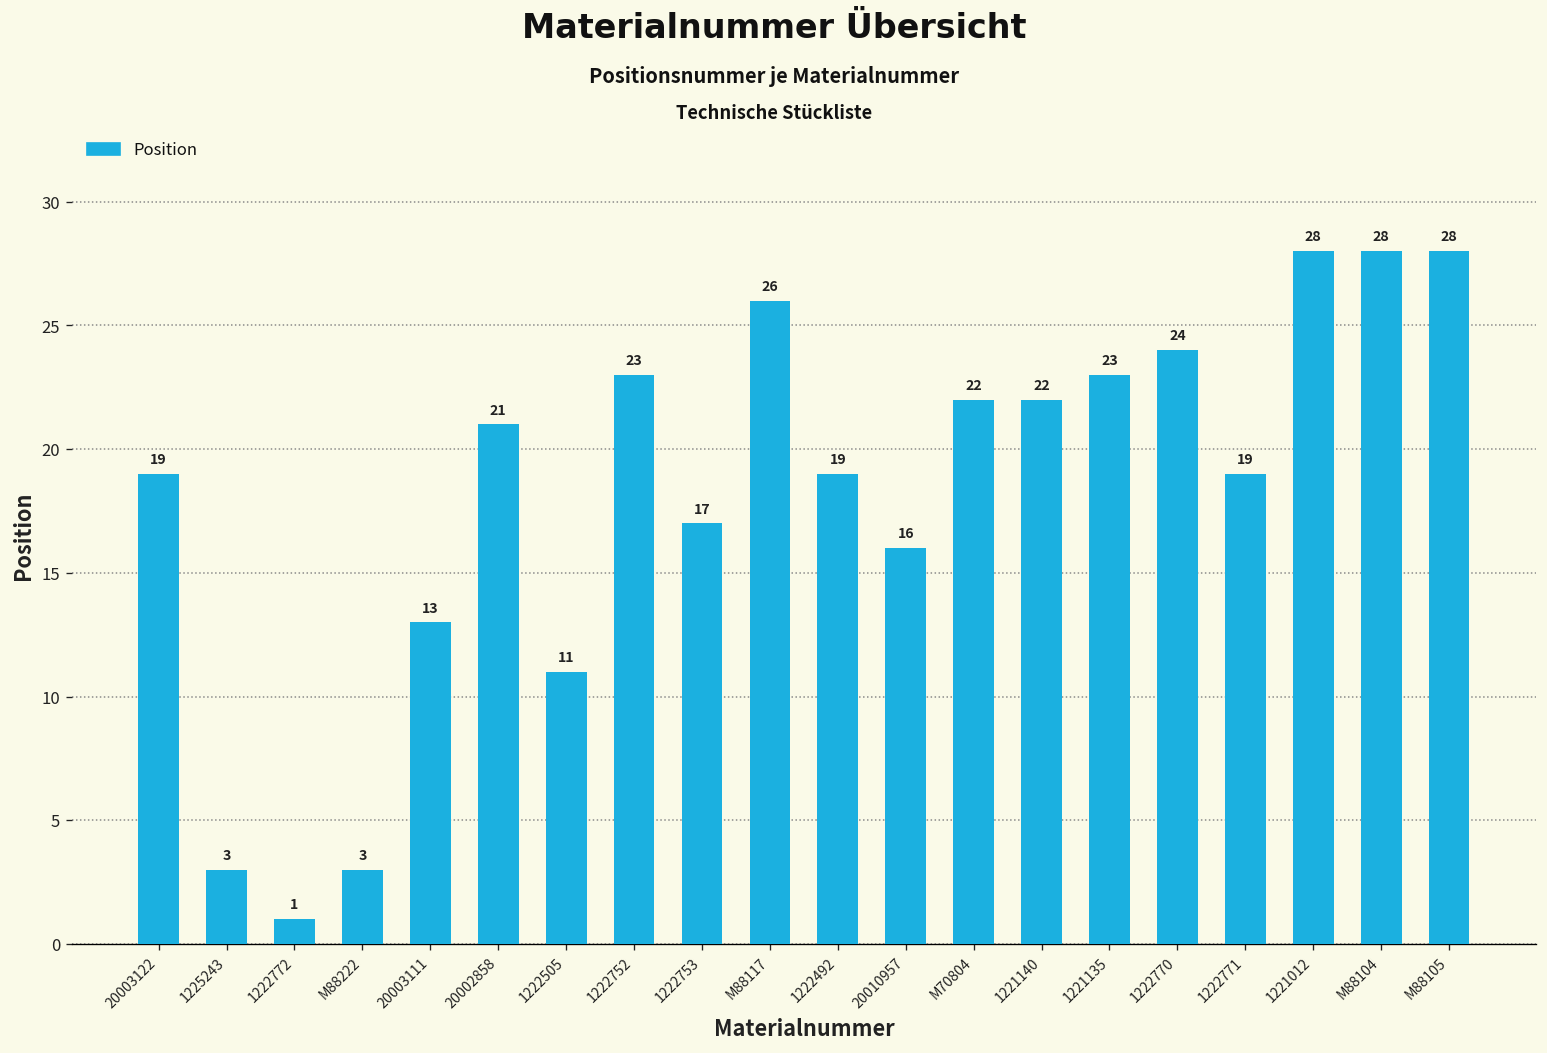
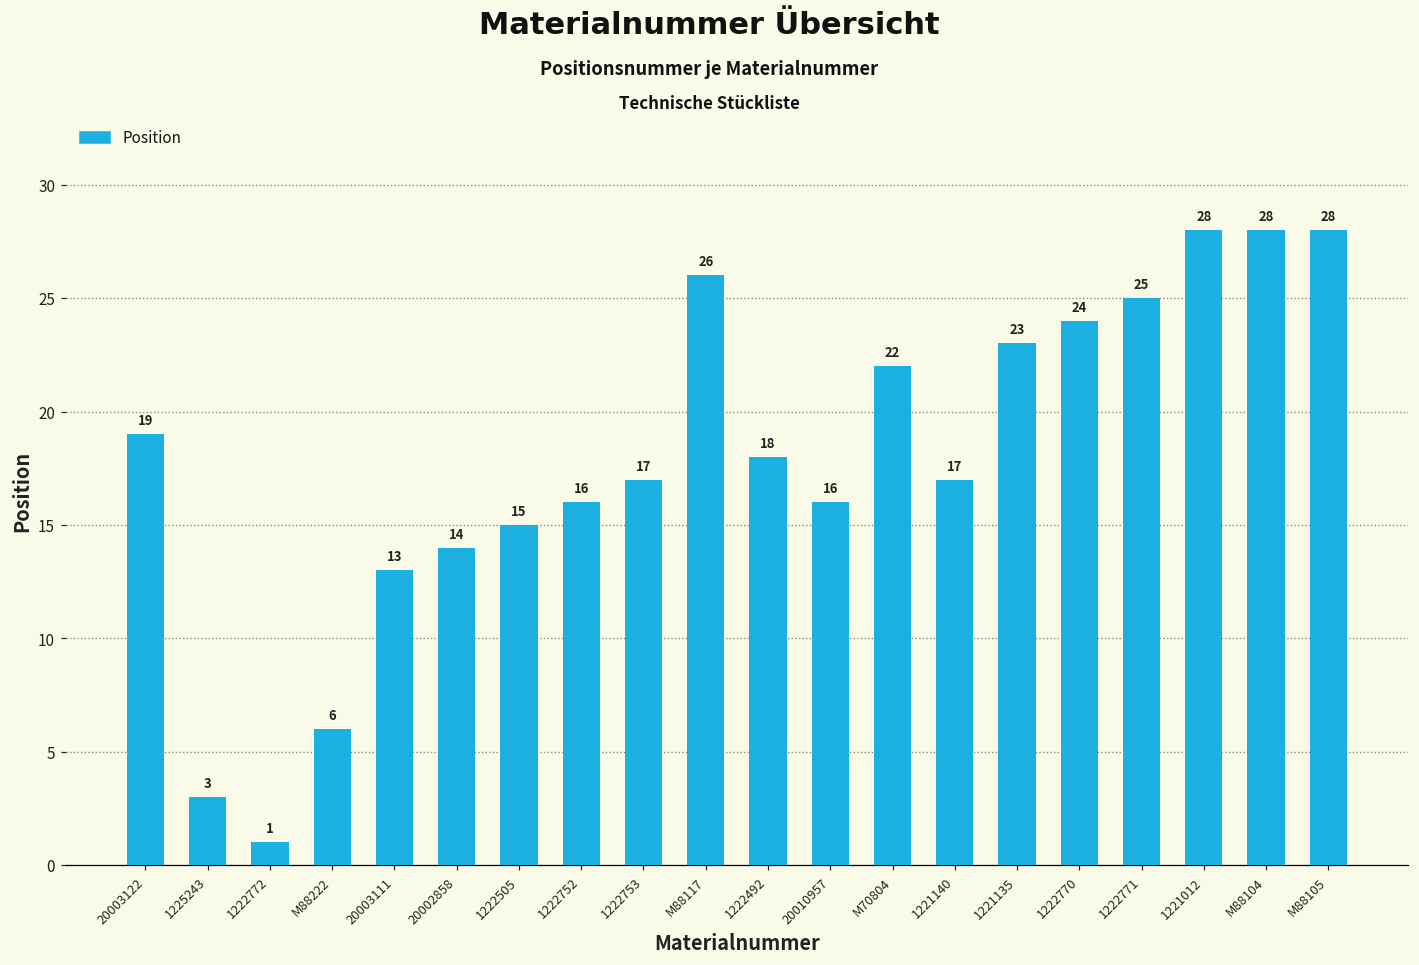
  {
    "20003122": 19,
    "1225243": 3,
    "1222772": 1,
-   "M88222": 3,
+   "M88222": 6,
    "20003111": 13,
-   "20002858": 21,
-   "1222505": 11,
-   "1222752": 23,
+   "20002858": 14,
+   "1222505": 15,
+   "1222752": 16,
    "1222753": 17,
    "M88117": 26,
-   "1222492": 19,
+   "1222492": 18,
    "20010957": 16,
    "M70804": 22,
-   "1221140": 22,
+   "1221140": 17,
    "1221135": 23,
    "1222770": 24,
-   "1222771": 19,
+   "1222771": 25,
    "1221012": 28,
    "M88104": 28,
    "M88105": 28
  }
